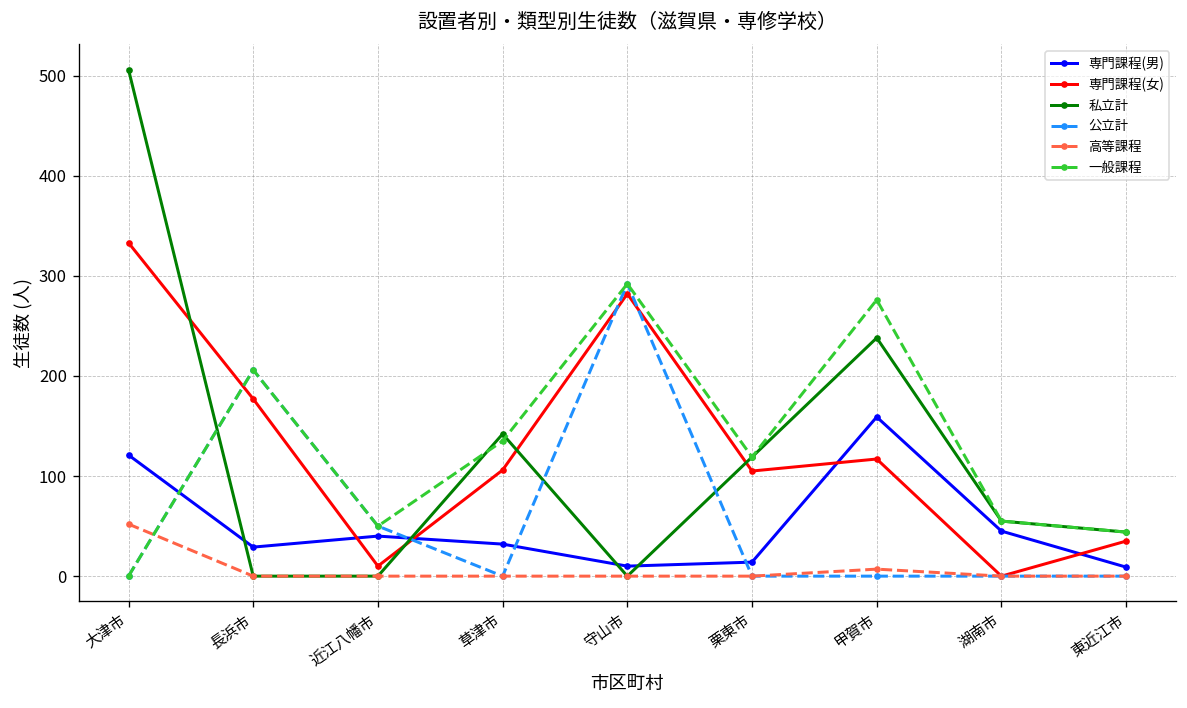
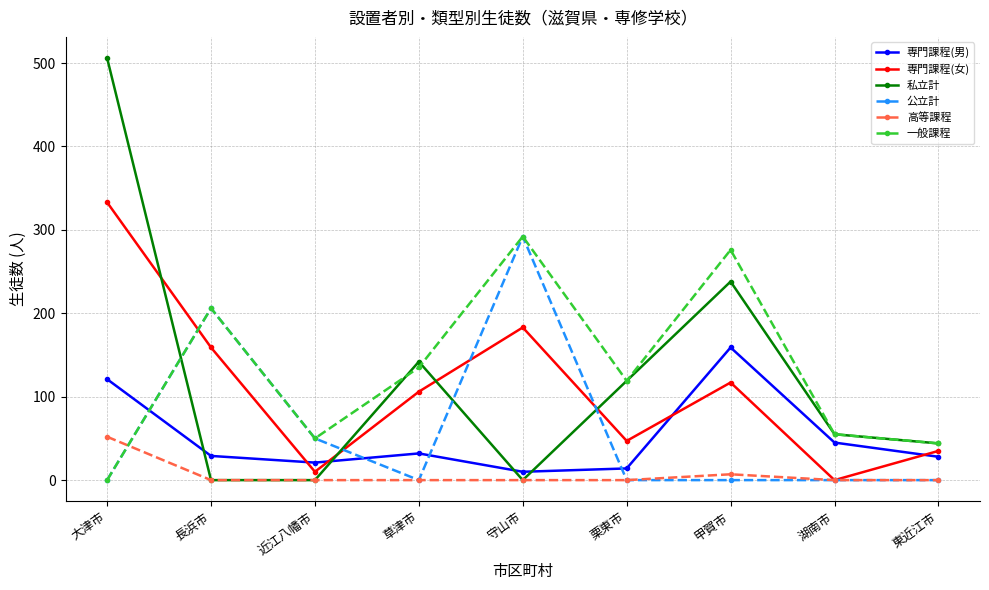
  {
    "専門課程(男)": {
      "大津市": 120,
      "長浜市": 30,
-     "近江八幡市": 40,
+     "近江八幡市": 20,
      "草津市": 30,
      "守山市": 10,
      "栗東市": 10,
      "甲賀市": 160,
      "湖南市": 50,
-     "東近江市": 10
+     "東近江市": 30
    },
    "専門課程(女)": {
      "大津市": 330,
-     "長浜市": 180,
+     "長浜市": 160,
      "近江八幡市": 10,
      "草津市": 110,
-     "守山市": 280,
-     "栗東市": 110,
+     "守山市": 180,
+     "栗東市": 50,
      "甲賀市": 120,
      "東近江市": 40
    },
    "私立計": {
      "大津市": 510,
      "草津市": 140,
      "甲賀市": 240
    },
    "公立計": {
      "甲賀市": 0
    },
    "高等課程": {
      "大津市": 50,
      "甲賀市": 10
    },
    "一般課程": {
      "草津市": 140,
      "甲賀市": 280
    }
  }
